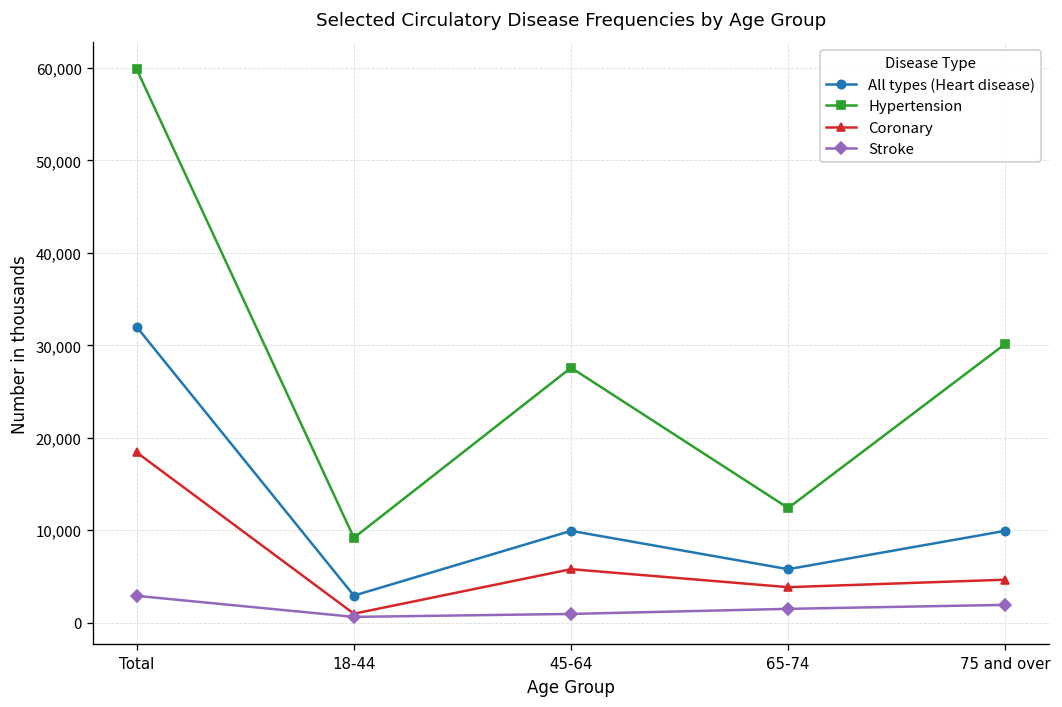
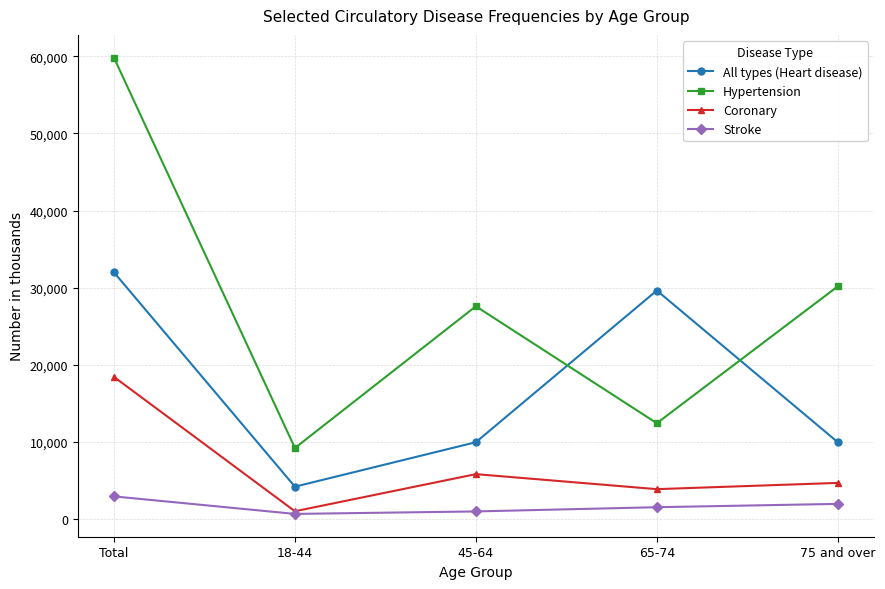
  {
    "All types (Heart disease)": {
      "Total": "32,000",
-     "18-44": "3,000",
+     "18-44": "4,000",
      "45-64": "10,000",
-     "65-74": "6,000",
+     "65-74": "30,000",
      "75 and over": "10,000"
    },
    "Hypertension": {
      "Total": "60,000",
      "18-44": "9,000",
      "45-64": "28,000",
      "65-74": "12,000",
      "75 and over": "30,000"
    },
    "Coronary": {
      "Total": "18,000",
      "18-44": "1,000",
      "45-64": "6,000",
      "65-74": "4,000",
      "75 and over": "5,000"
    },
    "Stroke": {
      "Total": "3,000",
      "18-44": "1,000",
      "45-64": "1,000",
      "65-74": "2,000",
      "75 and over": "2,000"
    }
  }
